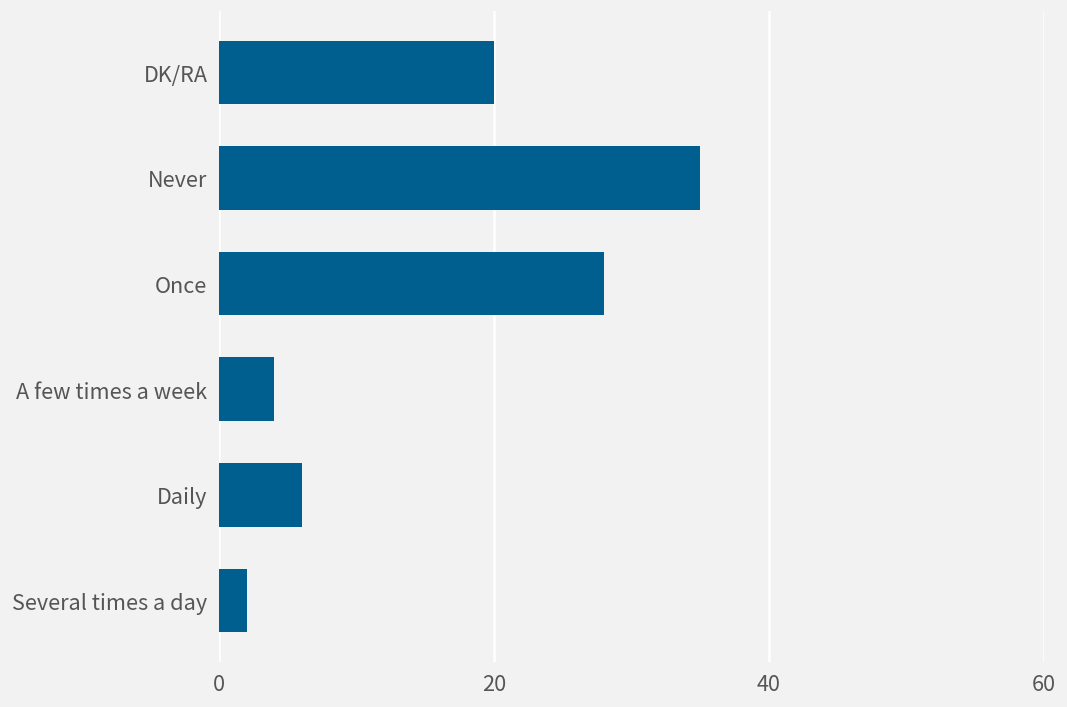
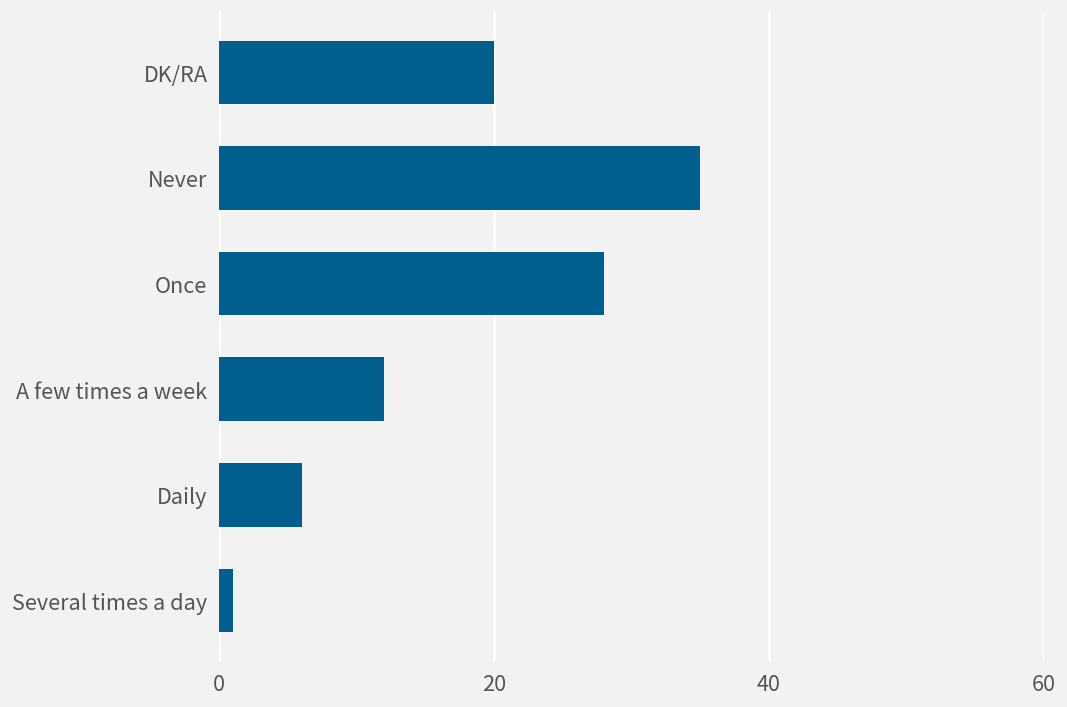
  {
    "DK/RA": 20,
    "Never": 35,
    "Once": 28,
-   "A few times a week": 4,
+   "A few times a week": 12,
    "Daily": 6,
-   "Several times a day": 2
+   "Several times a day": 1
  }
